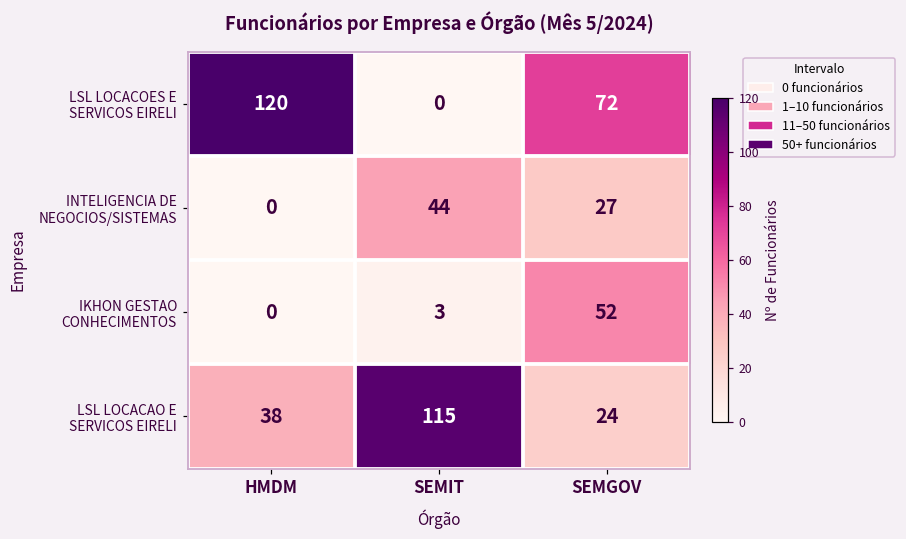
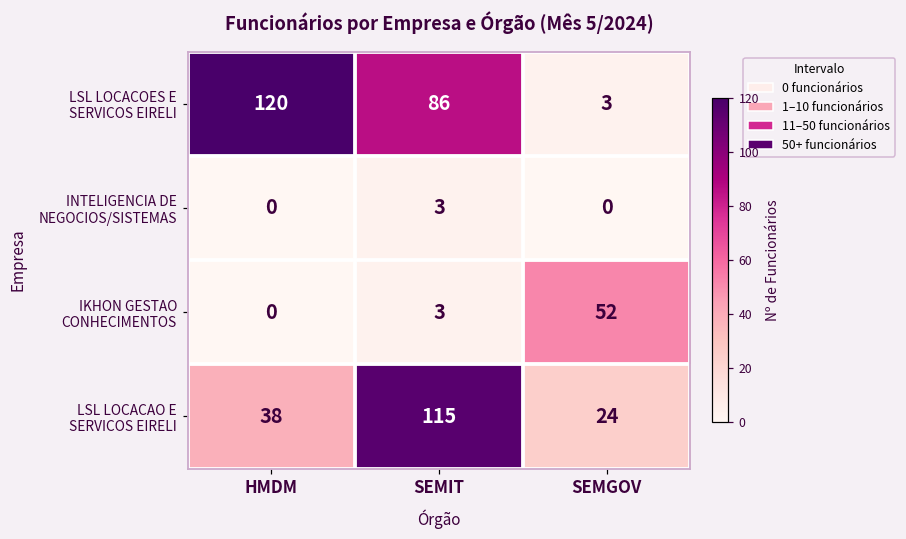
  {
    "LSL LOCACOES E SERVICOS EIRELI": {
      "HMDM": 120,
-     "SEMIT": 0,
-     "SEMGOV": 72
+     "SEMIT": 86,
+     "SEMGOV": 3
    },
    "INTELIGENCIA DE NEGOCIOS/SISTEMAS": {
      "HMDM": 0,
-     "SEMIT": 44,
-     "SEMGOV": 27
+     "SEMIT": 3,
+     "SEMGOV": 0
    },
    "IKHON GESTAO CONHECIMENTOS": {
      "HMDM": 0,
      "SEMIT": 3,
      "SEMGOV": 52
    },
    "LSL LOCACAO E SERVICOS EIRELI": {
      "HMDM": 38,
      "SEMIT": 115,
      "SEMGOV": 24
    }
  }
